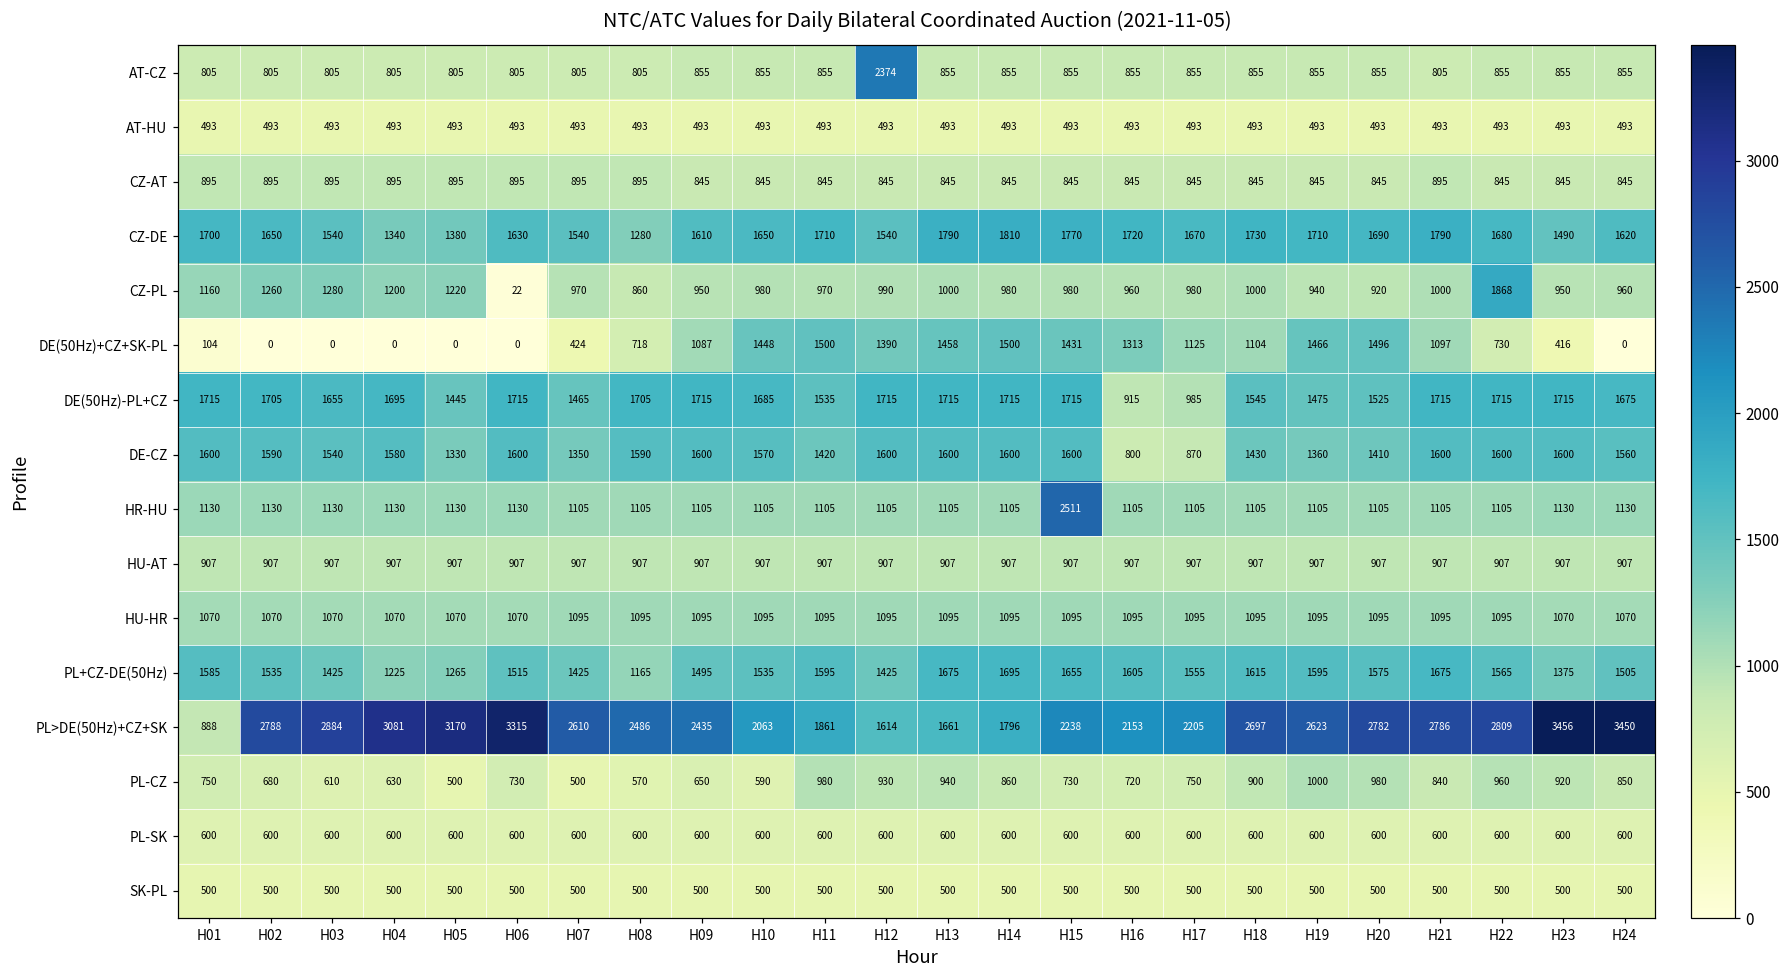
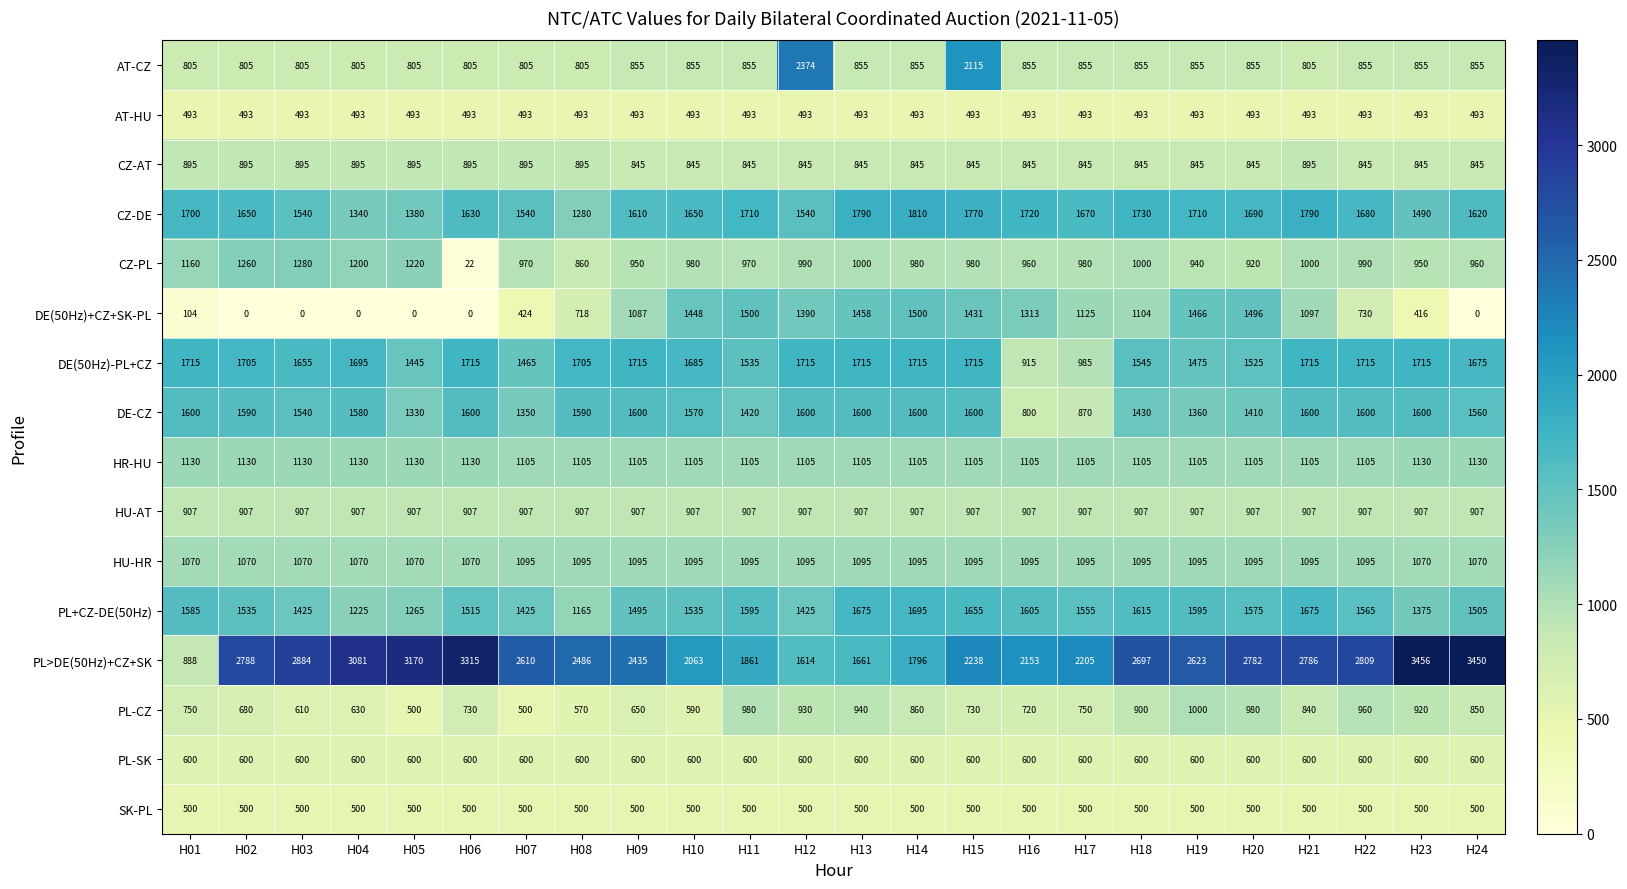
  {
    "AT-CZ": {
      "H01": 805,
      "H02": 805,
      "H03": 805,
      "H04": 805,
      "H05": 805,
      "H06": 805,
      "H07": 805,
      "H08": 805,
      "H09": 855,
      "H10": 855,
      "H11": 855,
      "H12": 2374,
      "H13": 855,
      "H14": 855,
-     "H15": 855,
+     "H15": 2115,
      "H16": 855,
      "H17": 855,
      "H18": 855,
      "H19": 855,
      "H20": 855,
      "H21": 805,
      "H22": 855,
      "H23": 855,
      "H24": 855
    },
    "CZ-PL": {
      "H01": 1160,
      "H02": 1260,
      "H03": 1280,
      "H04": 1200,
      "H05": 1220,
      "H06": 22,
      "H07": 970,
      "H08": 860,
      "H09": 950,
      "H10": 980,
      "H11": 970,
      "H12": 990,
      "H13": 1000,
      "H14": 980,
      "H15": 980,
      "H16": 960,
      "H17": 980,
      "H18": 1000,
      "H19": 940,
      "H20": 920,
      "H21": 1000,
-     "H22": 1868,
+     "H22": 990,
      "H23": 950,
      "H24": 960
    },
    "HR-HU": {
      "H01": 1130,
      "H02": 1130,
      "H03": 1130,
      "H04": 1130,
      "H05": 1130,
      "H06": 1130,
      "H07": 1105,
      "H08": 1105,
      "H09": 1105,
      "H10": 1105,
      "H11": 1105,
      "H12": 1105,
      "H13": 1105,
      "H14": 1105,
-     "H15": 2511,
+     "H15": 1105,
      "H16": 1105,
      "H17": 1105,
      "H18": 1105,
      "H19": 1105,
      "H20": 1105,
      "H21": 1105,
      "H22": 1105,
      "H23": 1130,
      "H24": 1130
    }
  }
